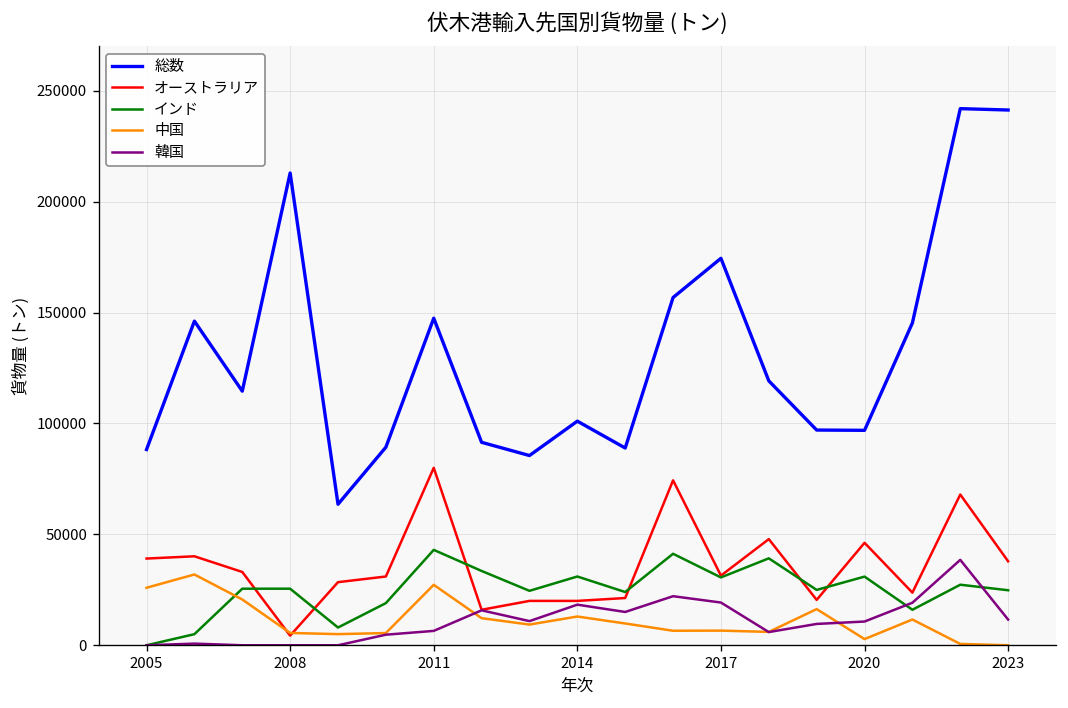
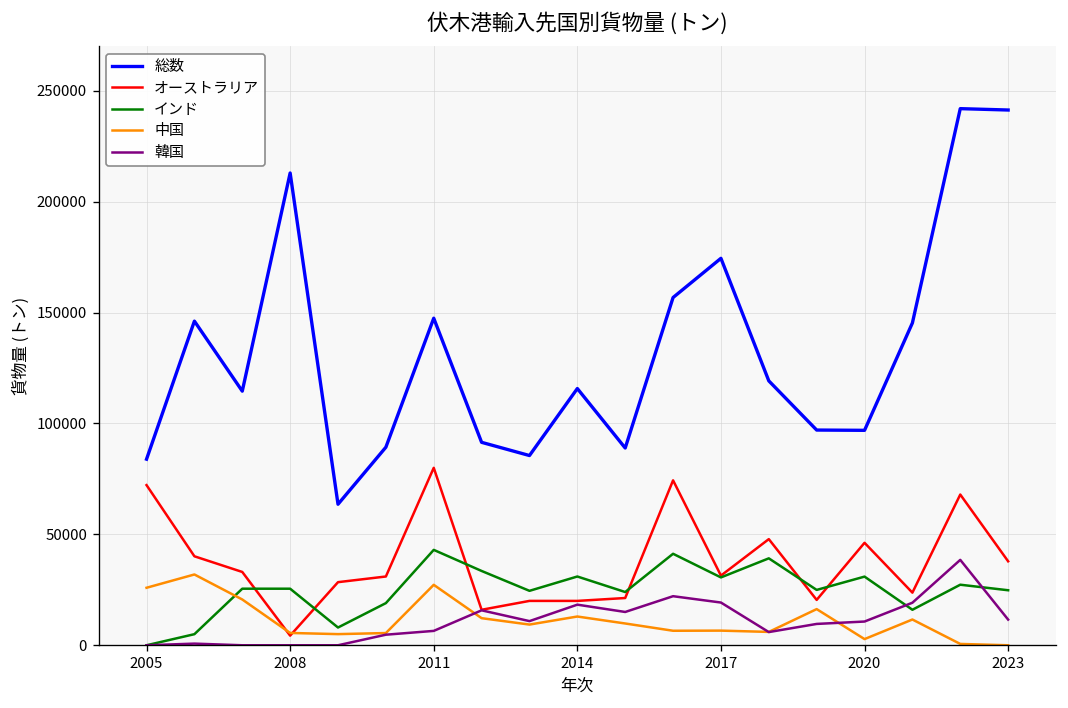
  {
    "総数": {
-     "2005": 88000,
+     "2005": 84000,
      "2008": 213000,
      "2011": 147000,
-     "2014": 101000,
+     "2014": 116000,
      "2017": 174000,
      "2020": 97000,
      "2023": 241000
    },
    "オーストラリア": {
-     "2005": 39000,
+     "2005": 72000,
      "2011": 80000,
      "2014": 20000,
      "2020": 46000,
      "2023": 38000
    },
    "インド": {
      "2008": 26000,
      "2011": 43000,
      "2014": 31000,
      "2020": 31000,
      "2023": 25000
    },
    "中国": {
      "2005": 26000,
      "2011": 27000,
      "2014": 13000,
      "2017": 7000,
      "2020": 3000,
      "2023": 0
    },
    "韓国": {
      "2008": 0,
      "2011": 6000,
      "2014": 18000,
      "2017": 19000,
      "2020": 11000,
      "2023": 12000
    }
  }
